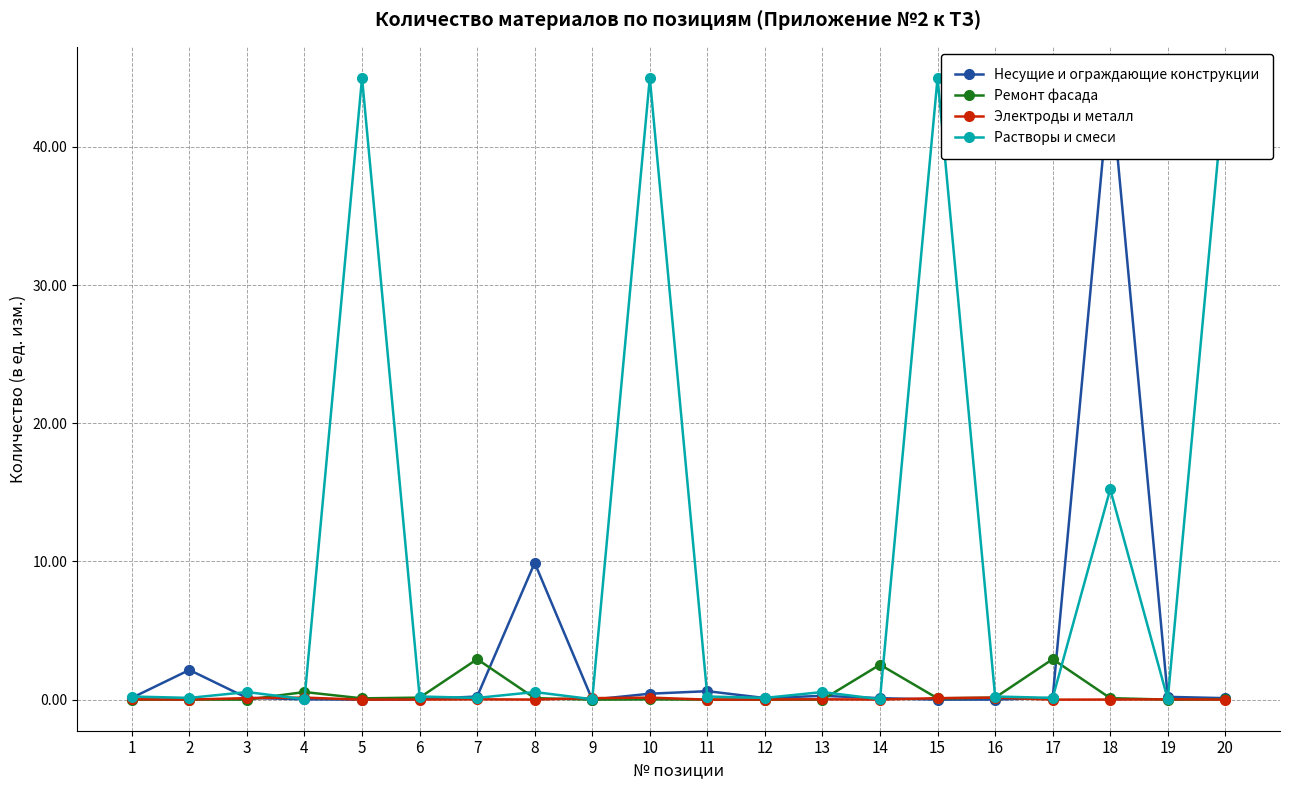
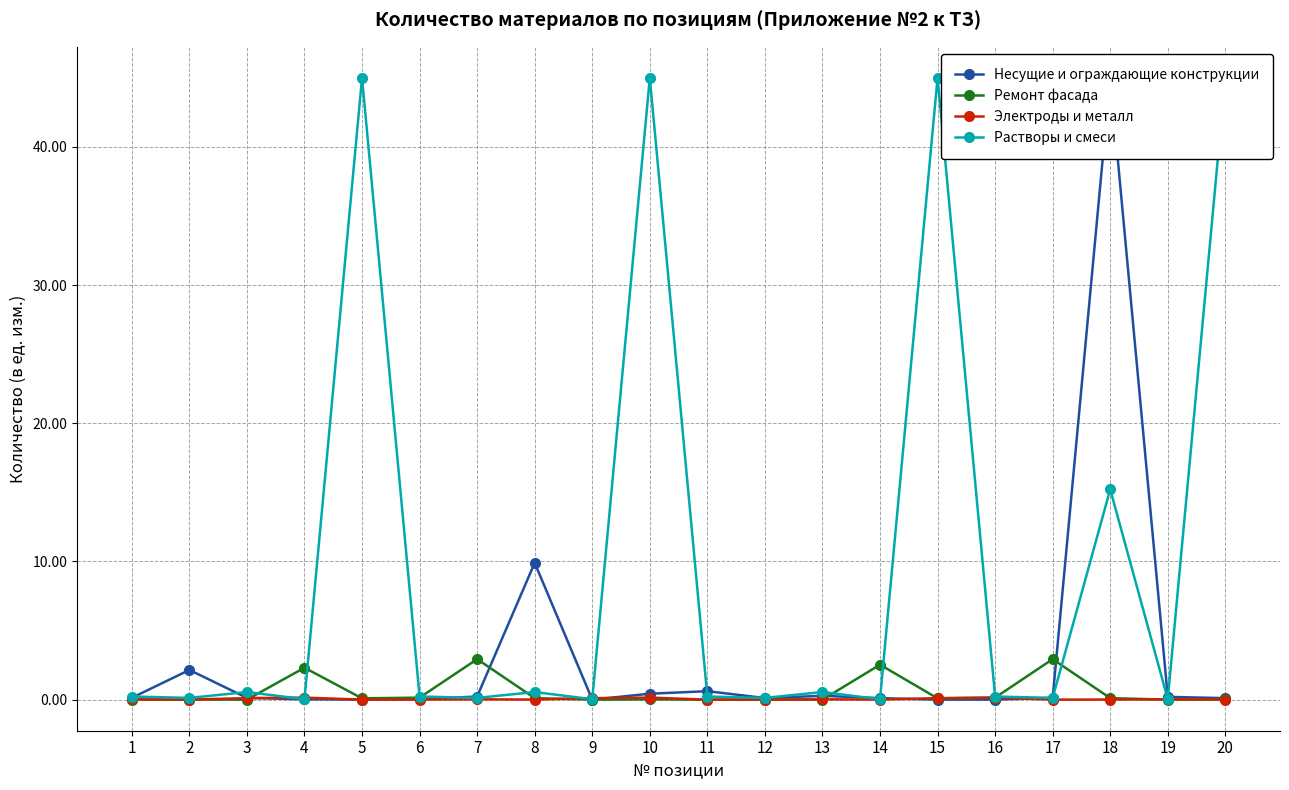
  {
    "Несущие и ограждающие конструкции": {
      "2": 2.1,
      "8": 9.9,
      "10": 0.4,
      "11": 0.6,
      "13": 0.3
    },
    "Ремонт фасада": {
-     "4": 0.6,
+     "4": 2.3,
      "7": 2.9,
      "14": 2.5,
      "17": 2.9
    },
    "Растворы и смеси": {
      "3": 0.6,
      "5": 45.0,
      "8": 0.6,
      "10": 45.0,
      "11": 0.2,
      "13": 0.6,
      "15": 45.0,
      "18": 15.2
    }
  }
